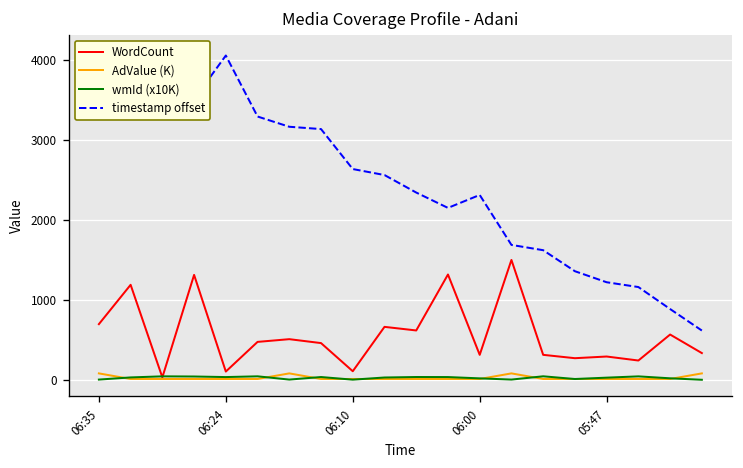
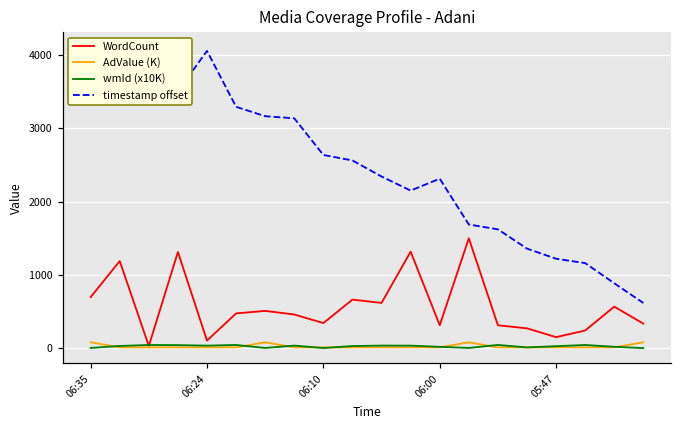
  {
    "WordCount": {
      "06:35": 700,
      "06:24": 100,
-     "06:10": 100,
+     "06:10": 300,
      "06:00": 300,
-     "05:47": 300
+     "05:47": 200
    },
    "AdValue (K)": {
      "06:35": 100
    },
    "wmId (x10K)": {
      "06:35": 0
    },
    "timestamp offset": {
      "06:24": 4100,
      "06:10": 2600,
      "06:00": 2300,
      "05:47": 1200
    }
  }
